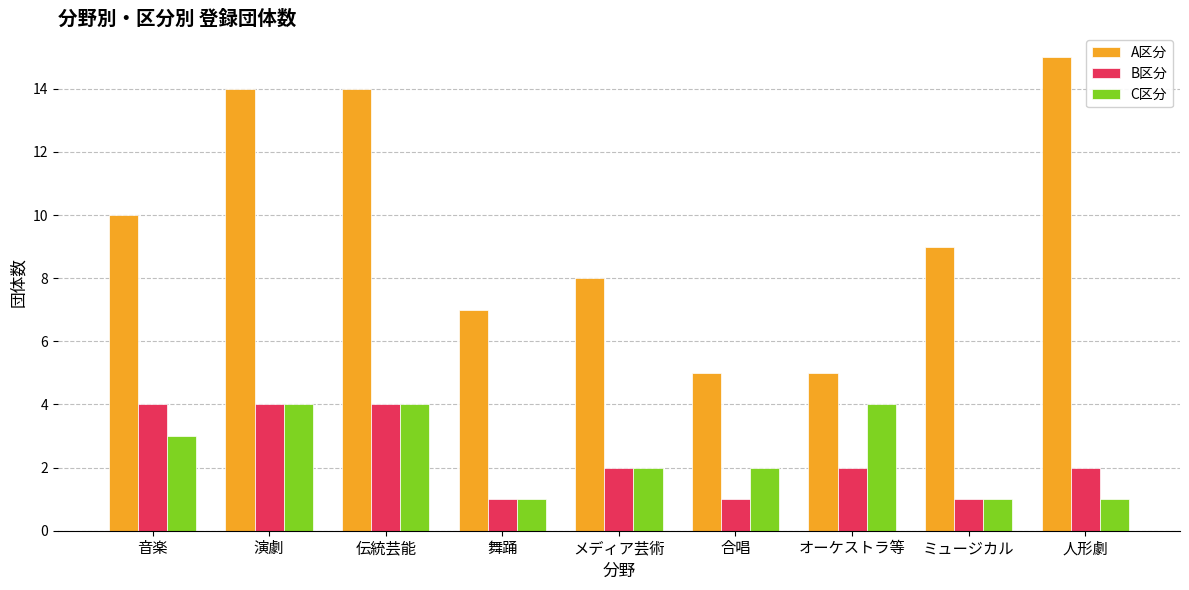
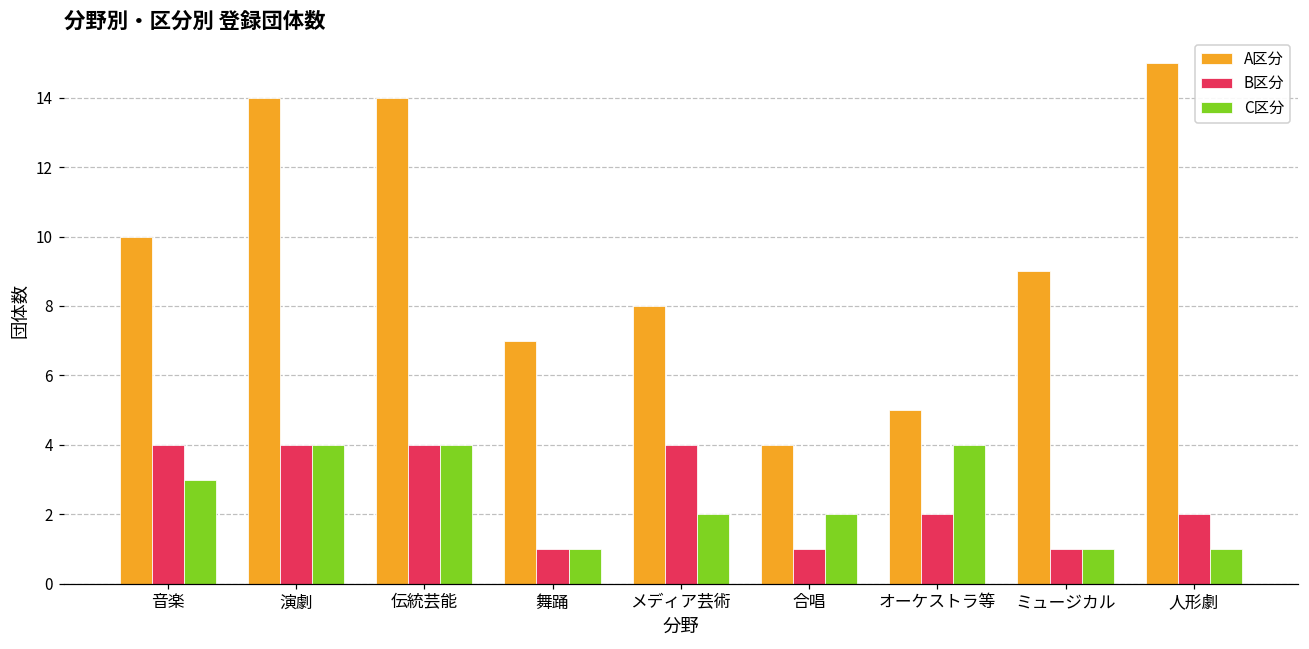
  {
    "A区分": {
      "音楽": 10,
      "演劇": 14,
      "伝統芸能": 14,
      "舞踊": 7,
      "メディア芸術": 8,
-     "合唱": 5,
+     "合唱": 4,
      "オーケストラ等": 5,
      "ミュージカル": 9,
      "人形劇": 15
    },
    "B区分": {
      "音楽": 4,
      "演劇": 4,
      "伝統芸能": 4,
      "舞踊": 1,
-     "メディア芸術": 2,
+     "メディア芸術": 4,
      "合唱": 1,
      "オーケストラ等": 2,
      "ミュージカル": 1,
      "人形劇": 2
    },
    "C区分": {
      "音楽": 3,
      "演劇": 4,
      "伝統芸能": 4,
      "舞踊": 1,
      "メディア芸術": 2,
      "合唱": 2,
      "オーケストラ等": 4,
      "ミュージカル": 1,
      "人形劇": 1
    }
  }
